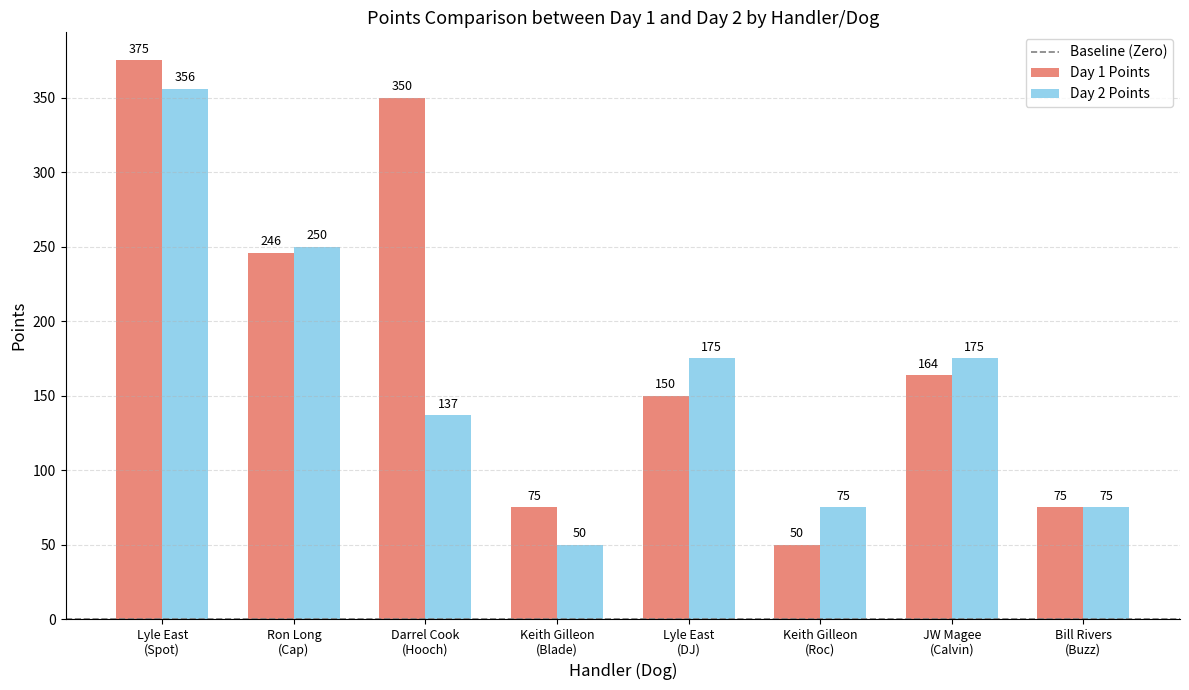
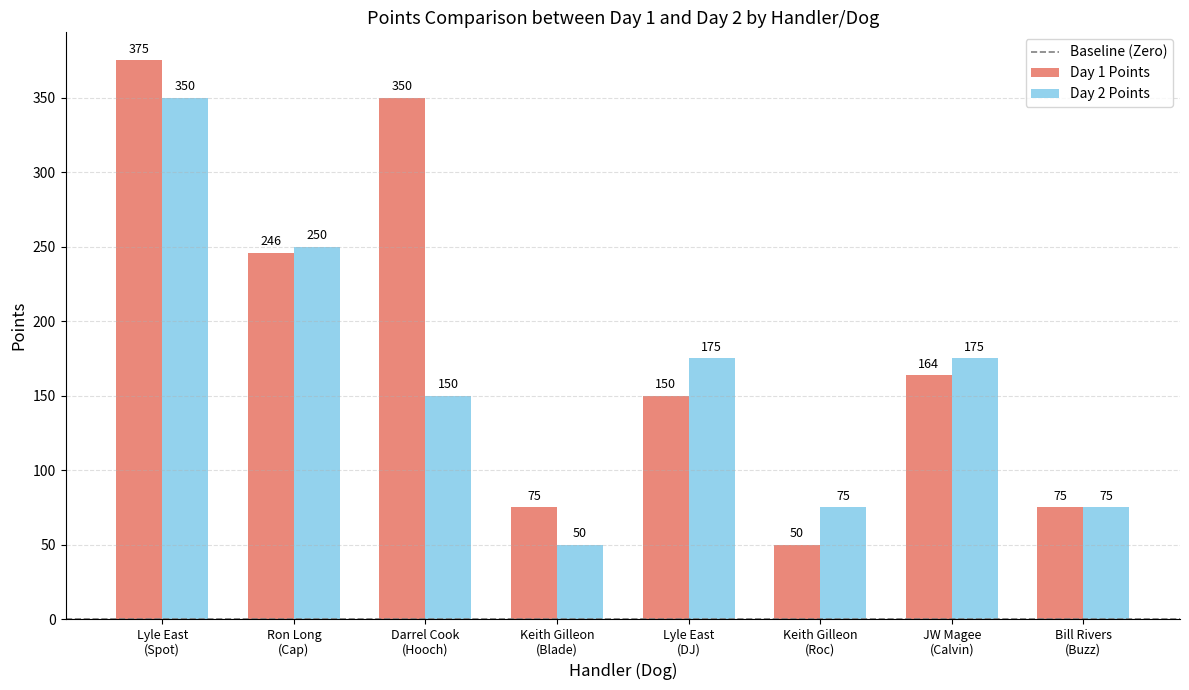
  {
    "Day 1 Points": {
      "Lyle East (Spot)": 375,
      "Ron Long (Cap)": 246,
      "Darrel Cook (Hooch)": 350,
      "Keith Gilleon (Blade)": 75,
      "Lyle East (DJ)": 150,
      "Keith Gilleon (Roc)": 50,
      "JW Magee (Calvin)": 164,
      "Bill Rivers (Buzz)": 75
    },
    "Day 2 Points": {
-     "Lyle East (Spot)": 356,
+     "Lyle East (Spot)": 350,
      "Ron Long (Cap)": 250,
-     "Darrel Cook (Hooch)": 137,
+     "Darrel Cook (Hooch)": 150,
      "Keith Gilleon (Blade)": 50,
      "Lyle East (DJ)": 175,
      "Keith Gilleon (Roc)": 75,
      "JW Magee (Calvin)": 175,
      "Bill Rivers (Buzz)": 75
    }
  }
